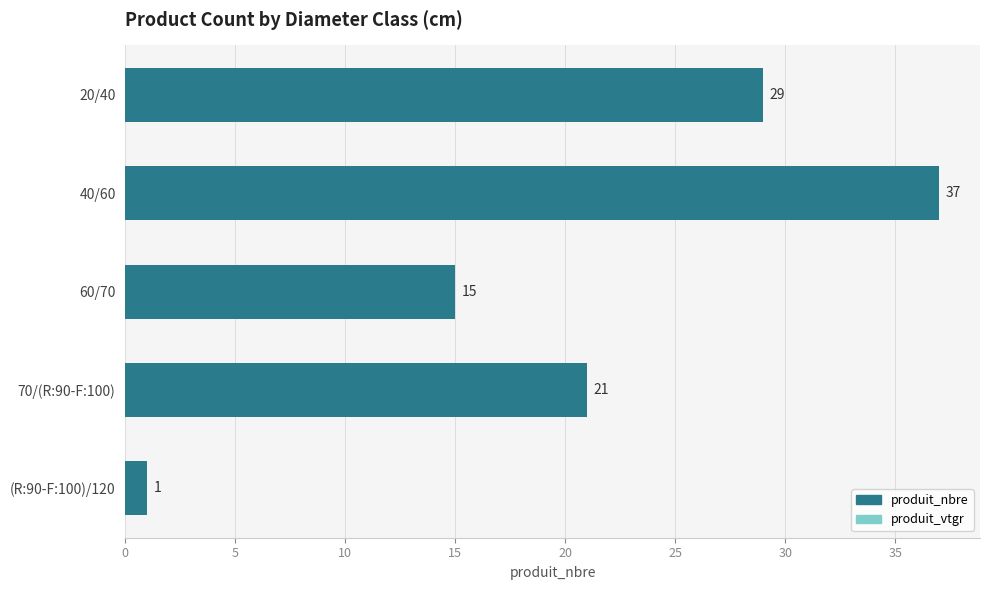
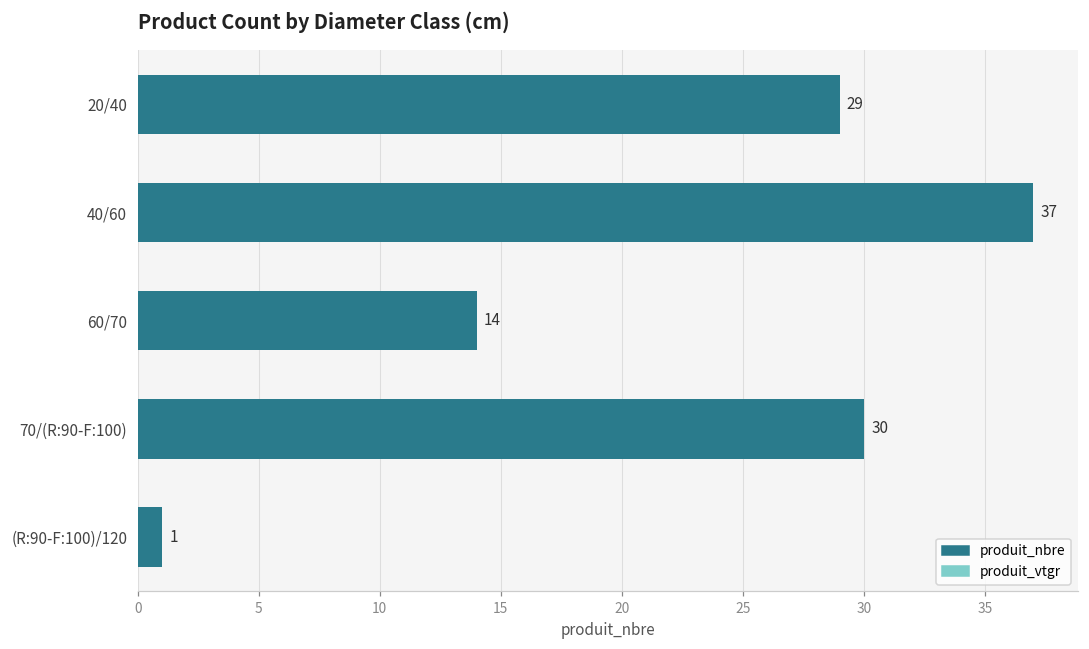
  {
    "produit_nbre": {
      "20/40": 29,
      "40/60": 37,
-     "60/70": 15,
-     "70/(R:90-F:100)": 21
+     "60/70": 14,
+     "70/(R:90-F:100)": 30
    },
    "produit_vtgr": {
      "(R:90-F:100)/120": 1
    }
  }
